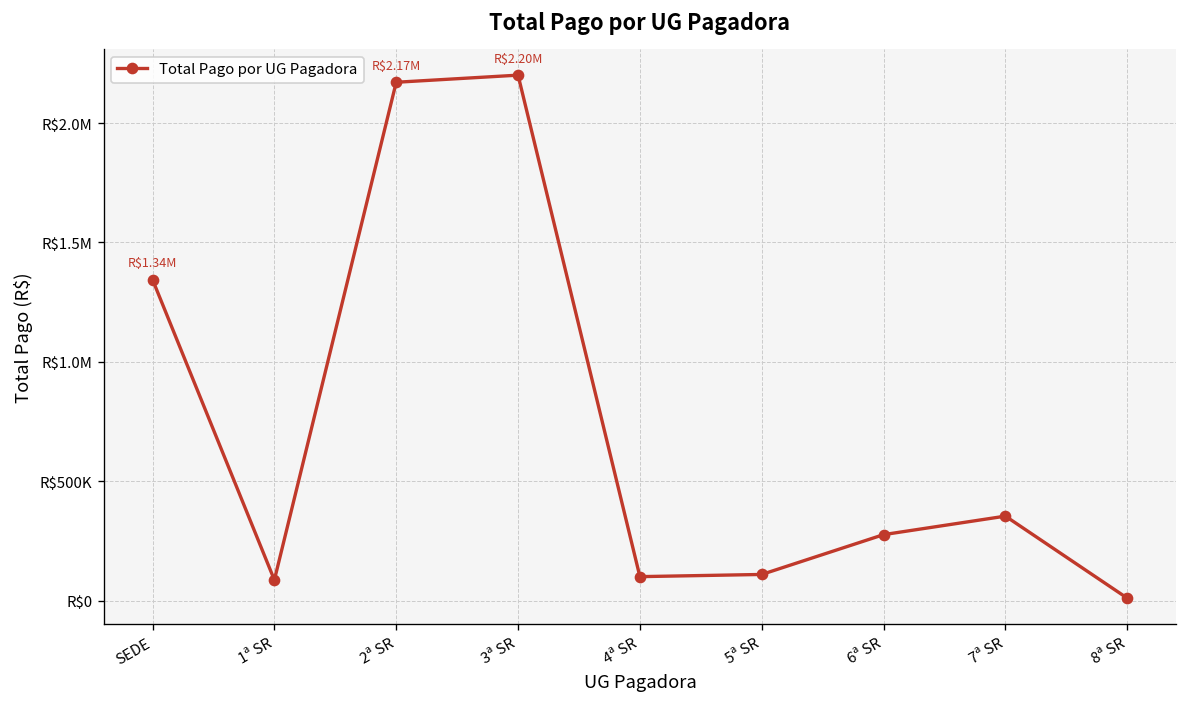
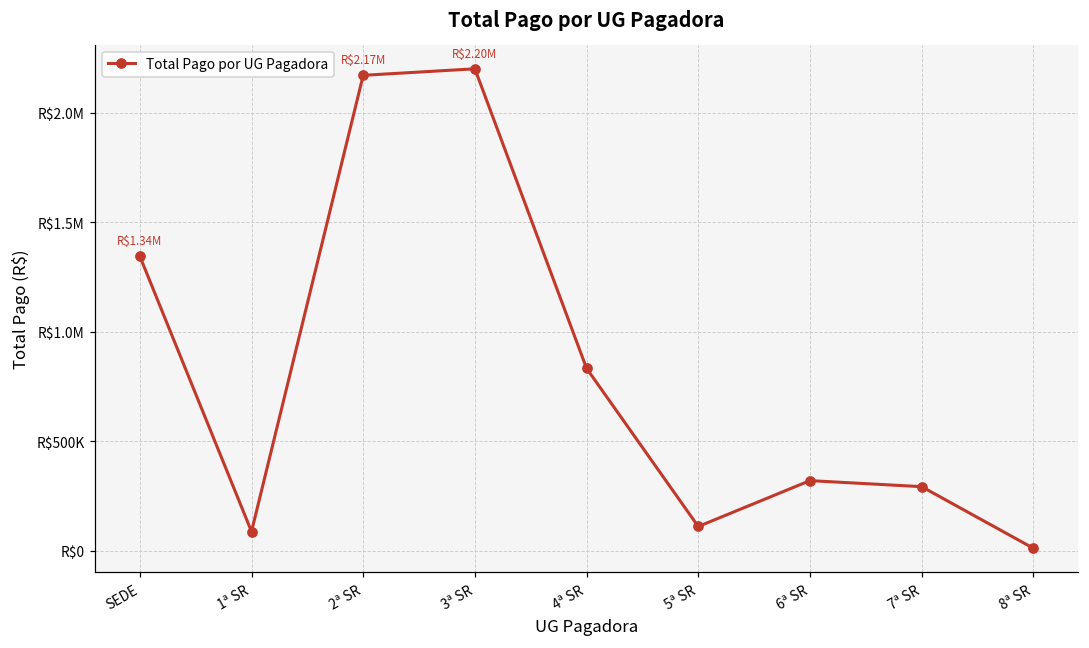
  {
    "1ª SR": "R$90000",
-   "4ª SR": "R$100000",
+   "4ª SR": "R$830000",
    "5ª SR": "R$110000",
-   "6ª SR": "R$280000",
-   "7ª SR": "R$350000",
+   "6ª SR": "R$320000",
+   "7ª SR": "R$290000",
    "8ª SR": "R$10000"
  }
